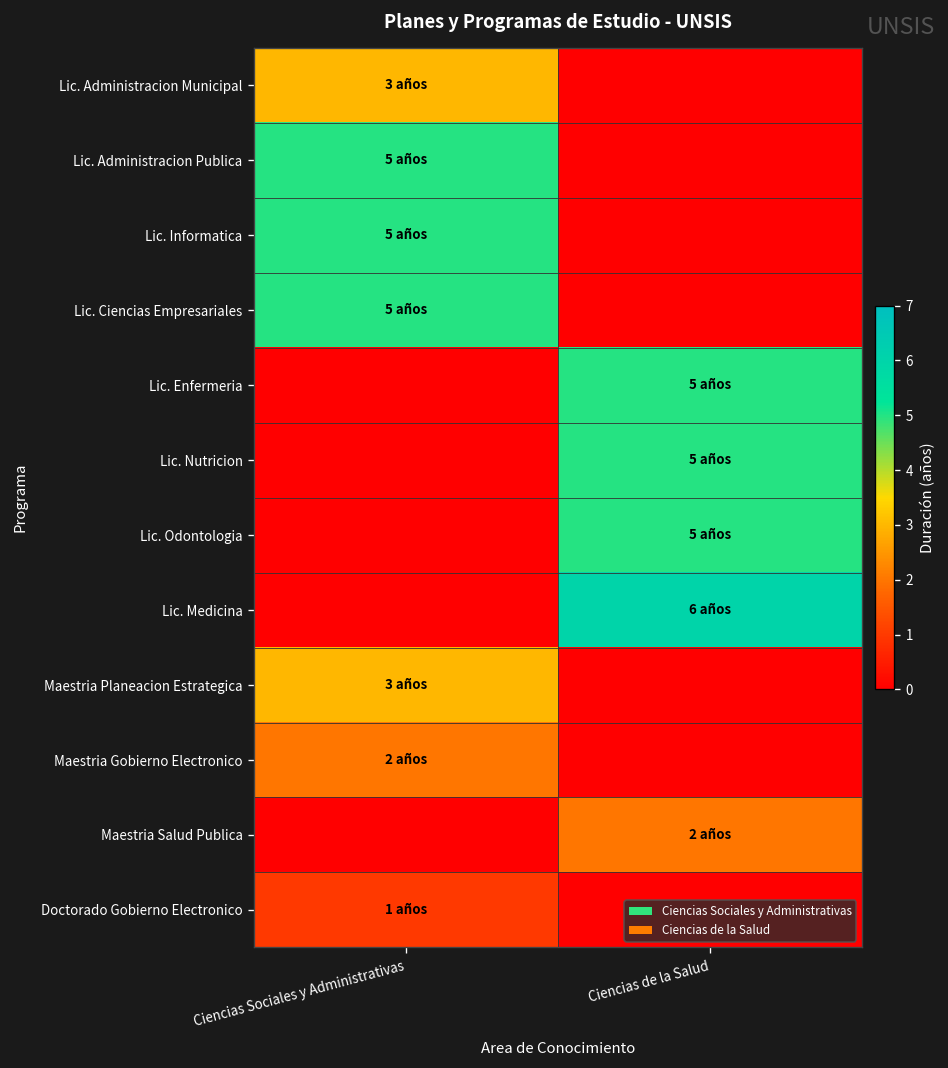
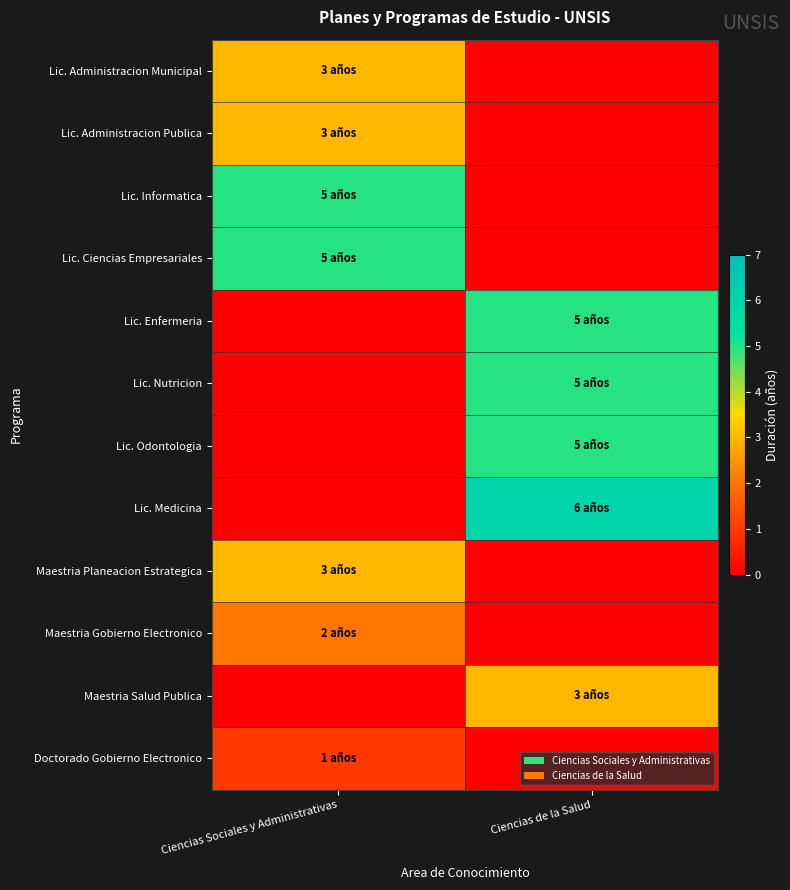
  {
    "Lic. Administracion Municipal": {
      "Ciencias Sociales y Administrativas": 3
    },
    "Lic. Administracion Publica": {
-     "Ciencias Sociales y Administrativas": 5
+     "Ciencias Sociales y Administrativas": 3
    },
    "Lic. Informatica": {
      "Ciencias Sociales y Administrativas": 5
    },
    "Lic. Ciencias Empresariales": {
      "Ciencias Sociales y Administrativas": 5
    },
    "Lic. Enfermeria": {
      "Ciencias de la Salud": 5
    },
    "Lic. Nutricion": {
      "Ciencias de la Salud": 5
    },
    "Lic. Odontologia": {
      "Ciencias de la Salud": 5
    },
    "Lic. Medicina": {
      "Ciencias de la Salud": 6
    },
    "Maestria Planeacion Estrategica": {
      "Ciencias Sociales y Administrativas": 3
    },
    "Maestria Gobierno Electronico": {
      "Ciencias Sociales y Administrativas": 2
    },
    "Maestria Salud Publica": {
-     "Ciencias de la Salud": 2
+     "Ciencias de la Salud": 3
    },
    "Doctorado Gobierno Electronico": {
      "Ciencias Sociales y Administrativas": 1
    }
  }
